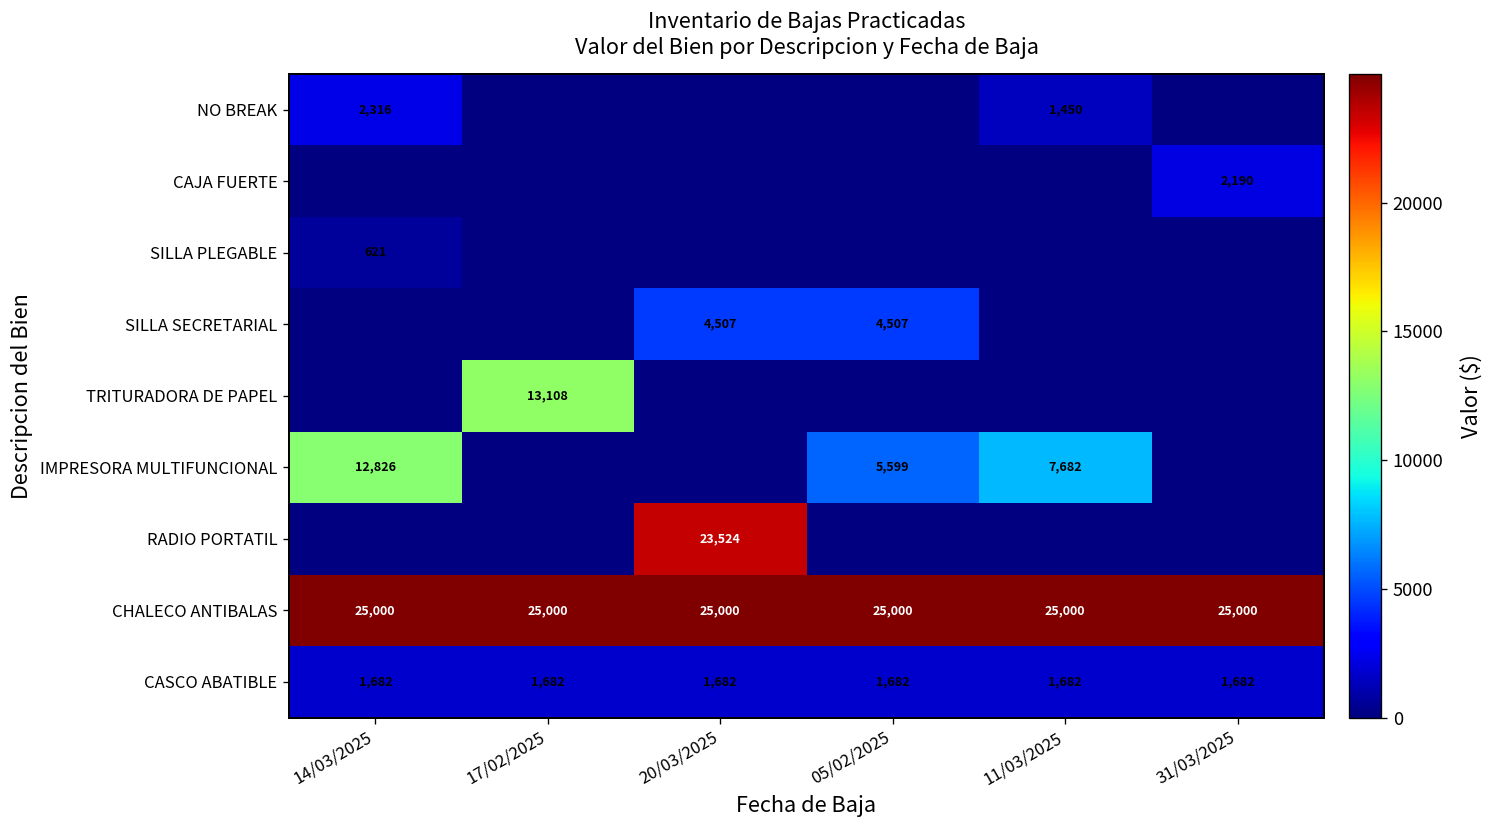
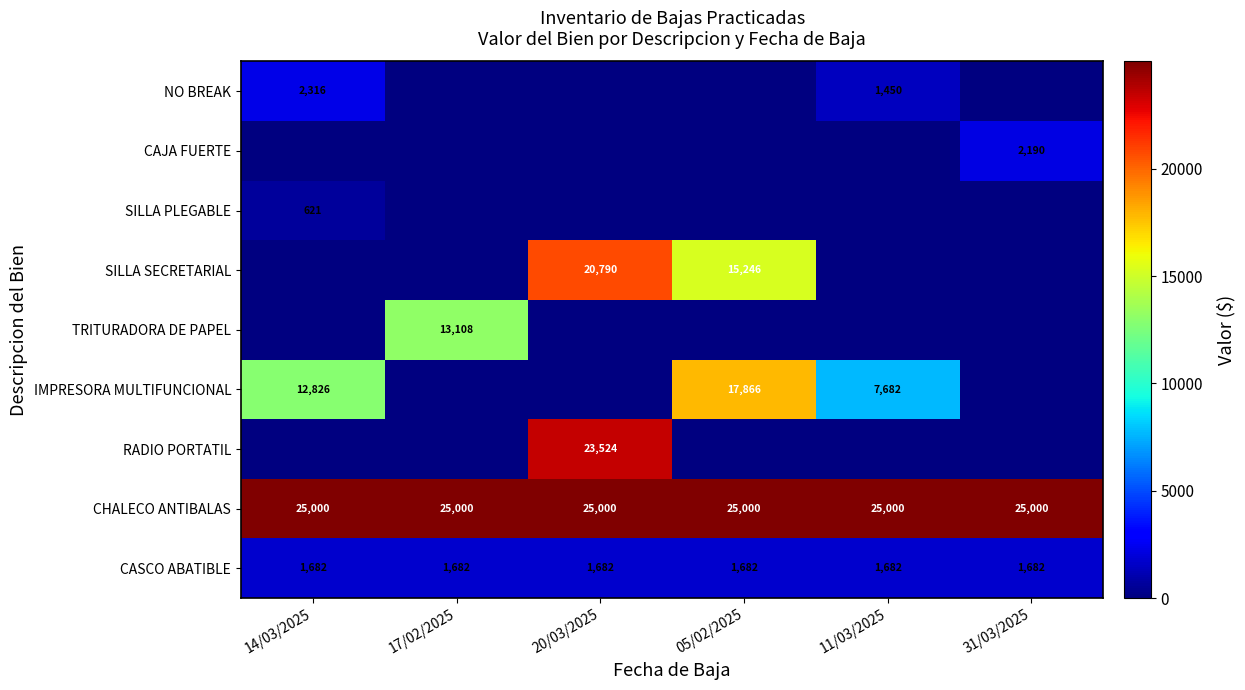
  {
    "NO BREAK": {
      "14/03/2025": "2,316",
      "11/03/2025": "1,450"
    },
    "CAJA FUERTE": {
      "31/03/2025": "2,190"
    },
    "SILLA PLEGABLE": {
      "14/03/2025": "621"
    },
    "SILLA SECRETARIAL": {
-     "20/03/2025": "4,507",
-     "05/02/2025": "4,507"
+     "20/03/2025": "20,790",
+     "05/02/2025": "15,246"
    },
    "TRITURADORA DE PAPEL": {
      "17/02/2025": "13,108"
    },
    "IMPRESORA MULTIFUNCIONAL": {
      "14/03/2025": "12,826",
-     "05/02/2025": "5,599",
+     "05/02/2025": "17,866",
      "11/03/2025": "7,682"
    },
    "RADIO PORTATIL": {
      "20/03/2025": "23,524"
    },
    "CHALECO ANTIBALAS": {
      "14/03/2025": "25,000",
      "17/02/2025": "25,000",
      "20/03/2025": "25,000",
      "05/02/2025": "25,000",
      "11/03/2025": "25,000",
      "31/03/2025": "25,000"
    },
    "CASCO ABATIBLE": {
      "14/03/2025": "1,682",
      "17/02/2025": "1,682",
      "20/03/2025": "1,682",
      "05/02/2025": "1,682",
      "11/03/2025": "1,682",
      "31/03/2025": "1,682"
    }
  }
